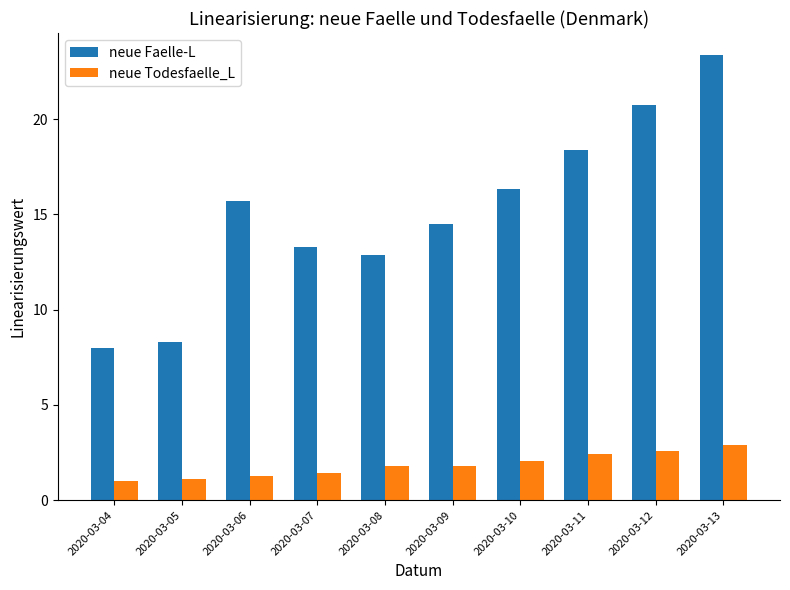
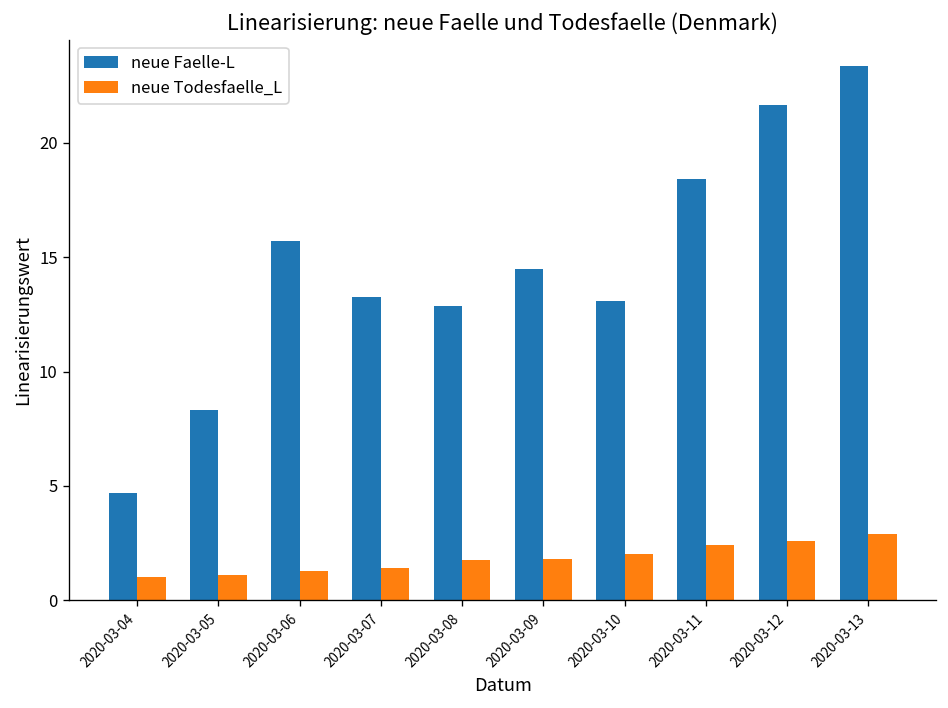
  {
    "neue Faelle-L": {
-     "2020-03-04": 8.0,
+     "2020-03-04": 4.7,
      "2020-03-05": 8.3,
      "2020-03-06": 15.7,
      "2020-03-07": 13.3,
      "2020-03-08": 12.9,
      "2020-03-09": 14.5,
-     "2020-03-10": 16.3,
+     "2020-03-10": 13.1,
      "2020-03-11": 18.4,
-     "2020-03-12": 20.7,
+     "2020-03-12": 21.7,
      "2020-03-13": 23.3
    },
    "neue Todesfaelle_L": {
      "2020-03-04": 1.0,
      "2020-03-05": 1.1,
      "2020-03-06": 1.3,
      "2020-03-07": 1.4,
      "2020-03-08": 1.8,
      "2020-03-09": 1.8,
      "2020-03-10": 2.0,
      "2020-03-11": 2.4,
      "2020-03-12": 2.6,
      "2020-03-13": 2.9
    }
  }
